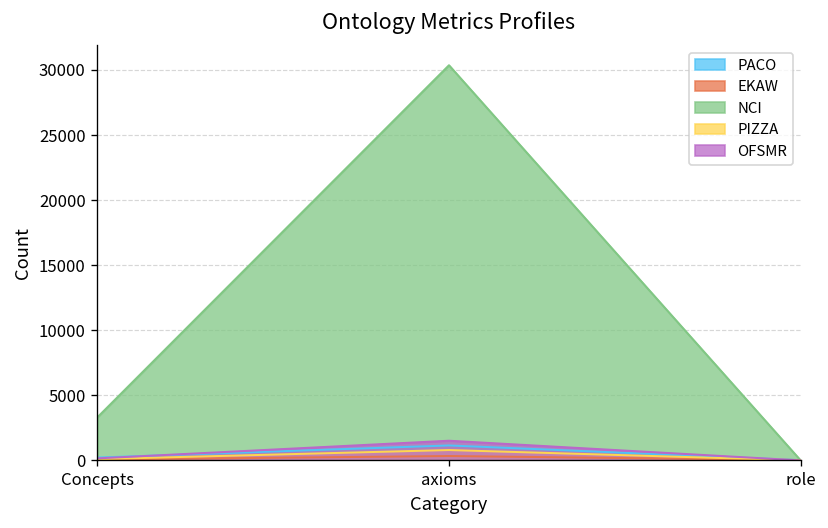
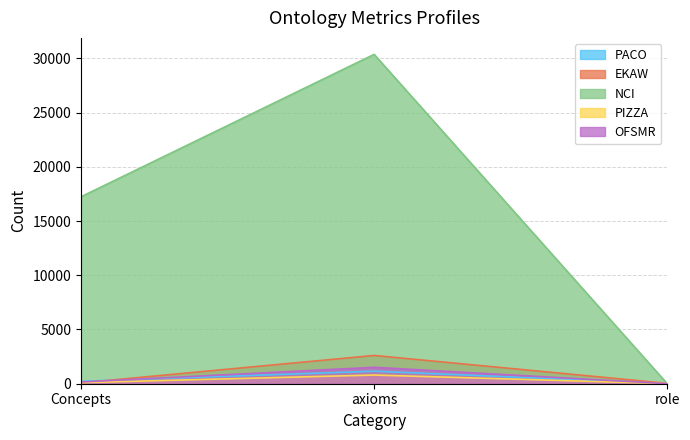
  {
    "PACO": {
      "axioms": 1200
    },
    "EKAW": {
-     "axioms": 300
+     "axioms": 2600
    },
    "NCI": {
-     "Concepts": 3300,
+     "Concepts": 17200,
      "axioms": 30400
    },
    "PIZZA": {
      "axioms": 800
    },
    "OFSMR": {
      "axioms": 1500
    }
  }
